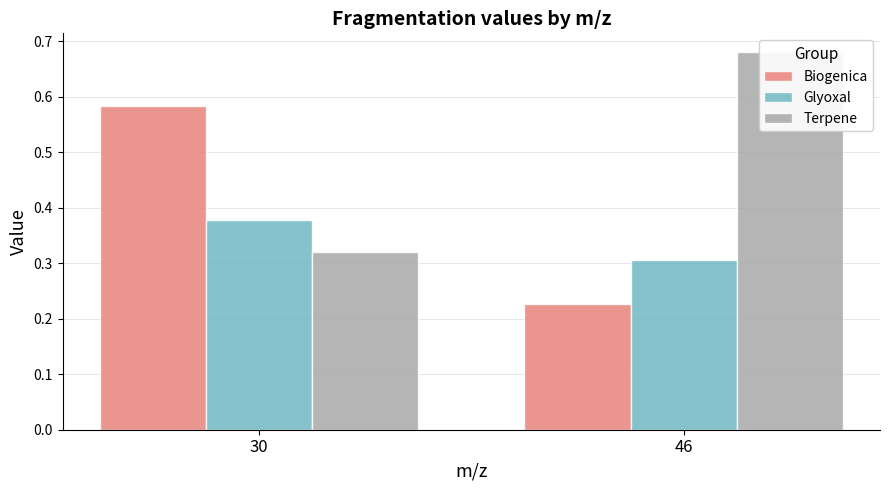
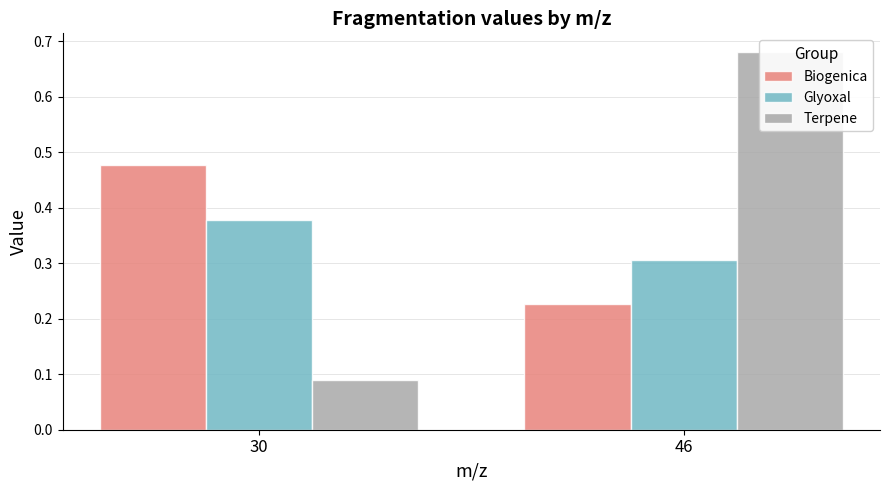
  {
    "Biogenica": {
-     "30": 0.58,
+     "30": 0.48,
      "46": 0.23
    },
    "Glyoxal": {
      "30": 0.38,
      "46": 0.31
    },
    "Terpene": {
-     "30": 0.32
+     "30": 0.09
    }
  }
